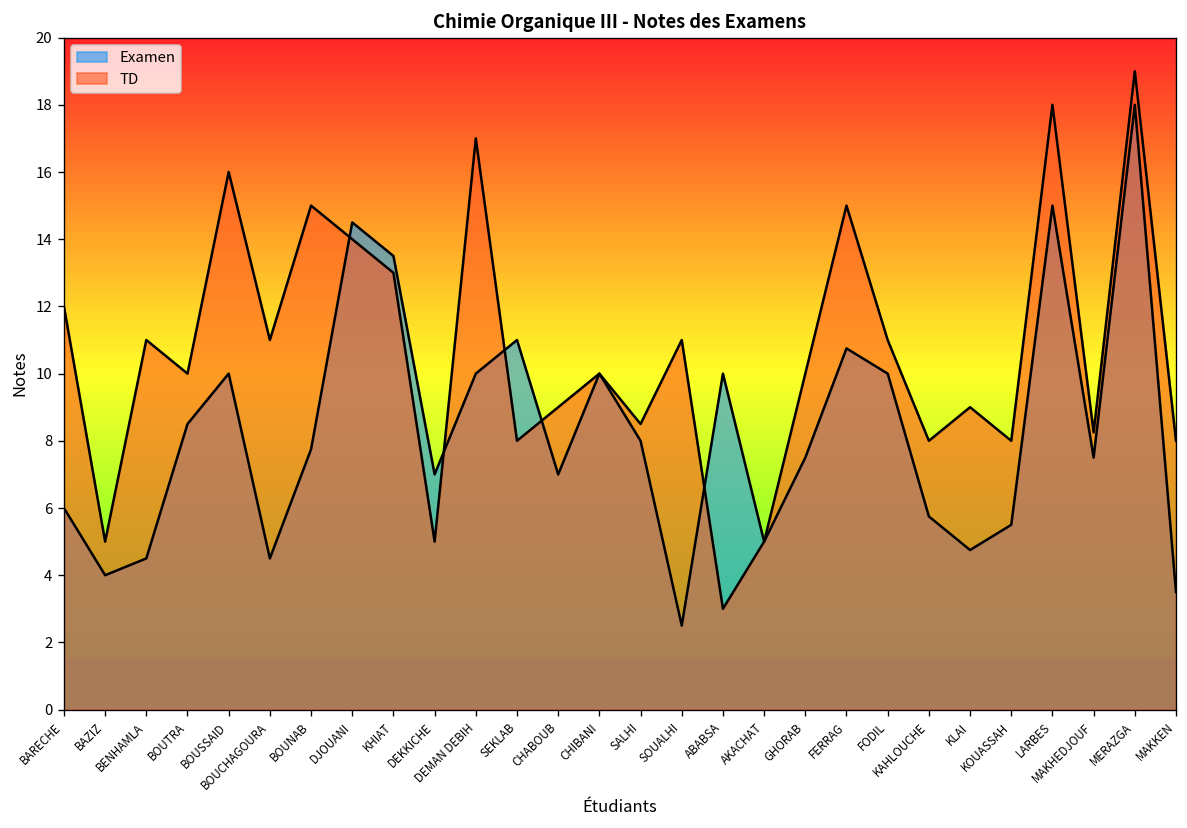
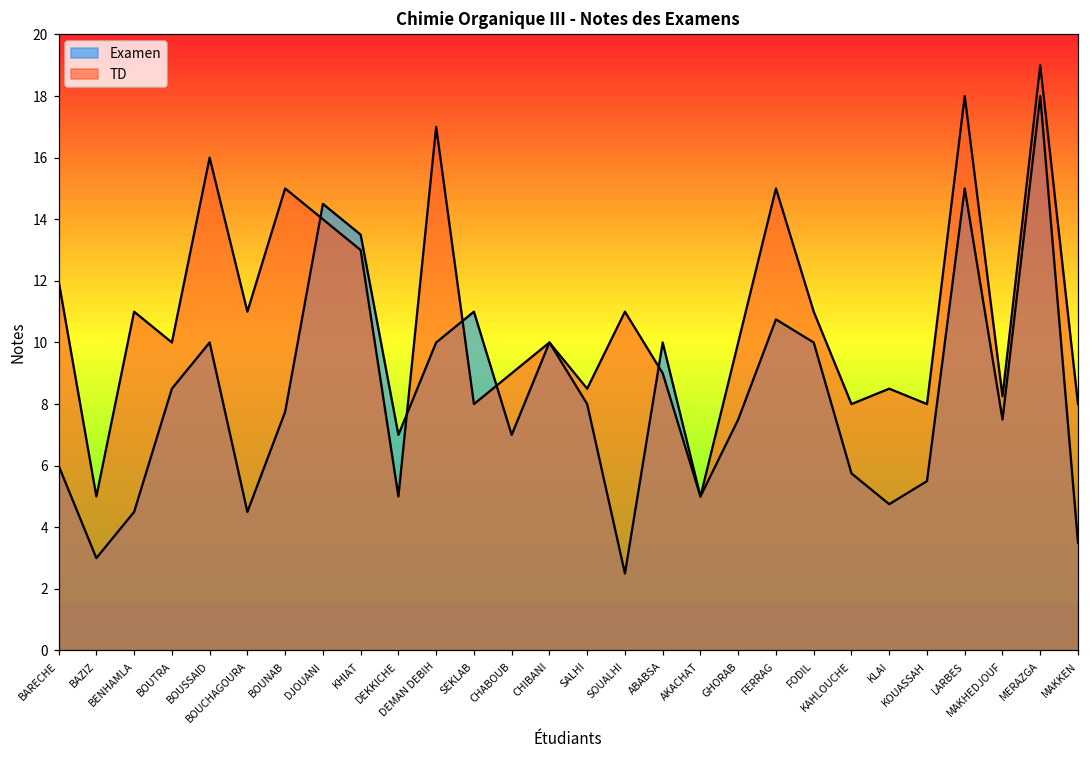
  {
    "Examen": {
      "BARECHE": 6,
-     "BAZIZ": 4,
+     "BAZIZ": 3,
      "BENHAMLA": 4.5,
      "BOUTRA": 8.5,
      "BOUSSAID": 10,
      "BOUCHAGOURA": 4.5,
      "BOUNAB": 7.8,
      "DJOUANI": 14.5,
      "KHIAT": 13.5,
      "DEKKICHE": 7,
      "DEMAN DEBIH": 10,
      "SEKLAB": 11,
      "CHABOUB": 7,
      "SALHI": 8,
      "SOUALHI": 2.5,
      "ABABSA": 10,
      "GHORAB": 7.5,
      "FERRAG": 10.8,
      "FODIL": 10,
      "KAHLOUCHE": 5.8,
      "KLAI": 4.8,
      "KOUASSAH": 5.5,
      "LARBES": 15,
      "MAKHEDJOUF": 7.5,
      "MERAZGA": 18,
      "MAKKEN": 3.5
    },
    "TD": {
      "BARECHE": 12.0,
      "BAZIZ": 5.0,
      "BENHAMLA": 11.0,
      "BOUTRA": 10.0,
      "BOUSSAID": 16.0,
      "BOUCHAGOURA": 11.0,
      "BOUNAB": 15.0,
      "DJOUANI": 14.0,
      "KHIAT": 13.0,
      "DEKKICHE": 5.0,
      "DEMAN DEBIH": 17.0,
      "SEKLAB": 8.0,
      "CHABOUB": 9.0,
      "SALHI": 8.5,
      "SOUALHI": 11.0,
-     "ABABSA": 3,
+     "ABABSA": 9,
      "GHORAB": 10.0,
      "FERRAG": 15.0,
      "FODIL": 11.0,
      "KAHLOUCHE": 8.0,
-     "KLAI": 9.0,
+     "KLAI": 8.5,
      "KOUASSAH": 8.0,
      "LARBES": 18.0,
      "MAKHEDJOUF": 8.3,
      "MERAZGA": 19.0,
      "MAKKEN": 8.0
    }
  }
